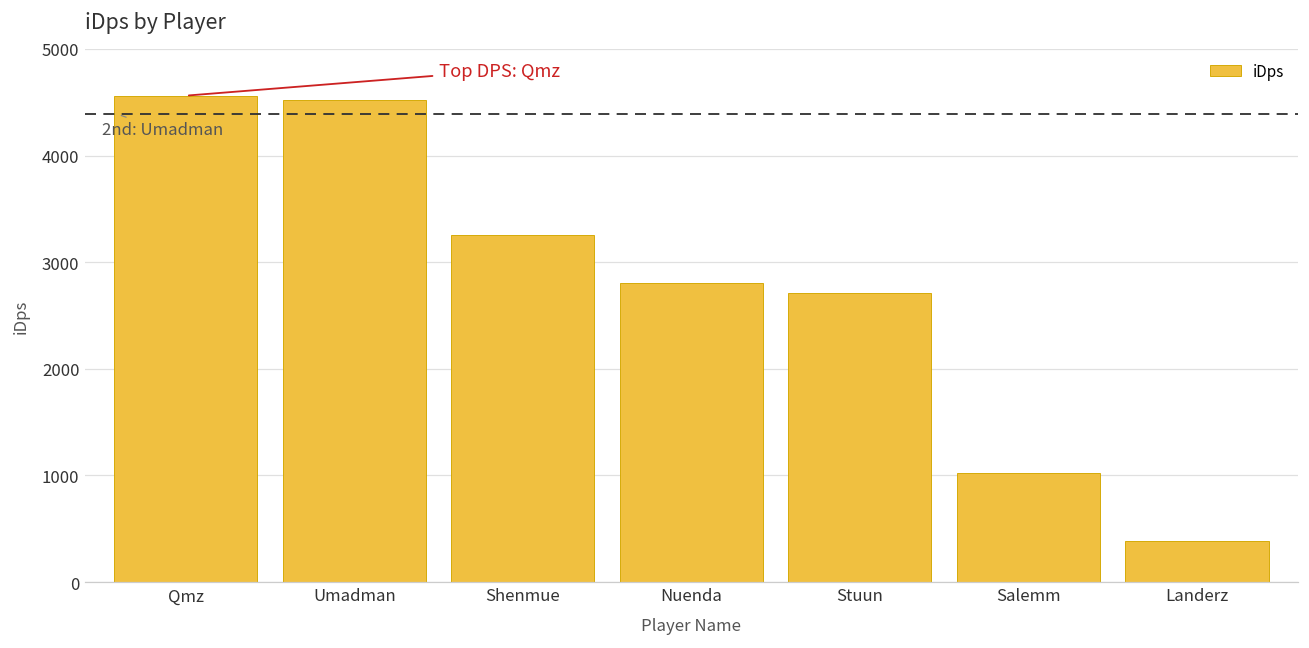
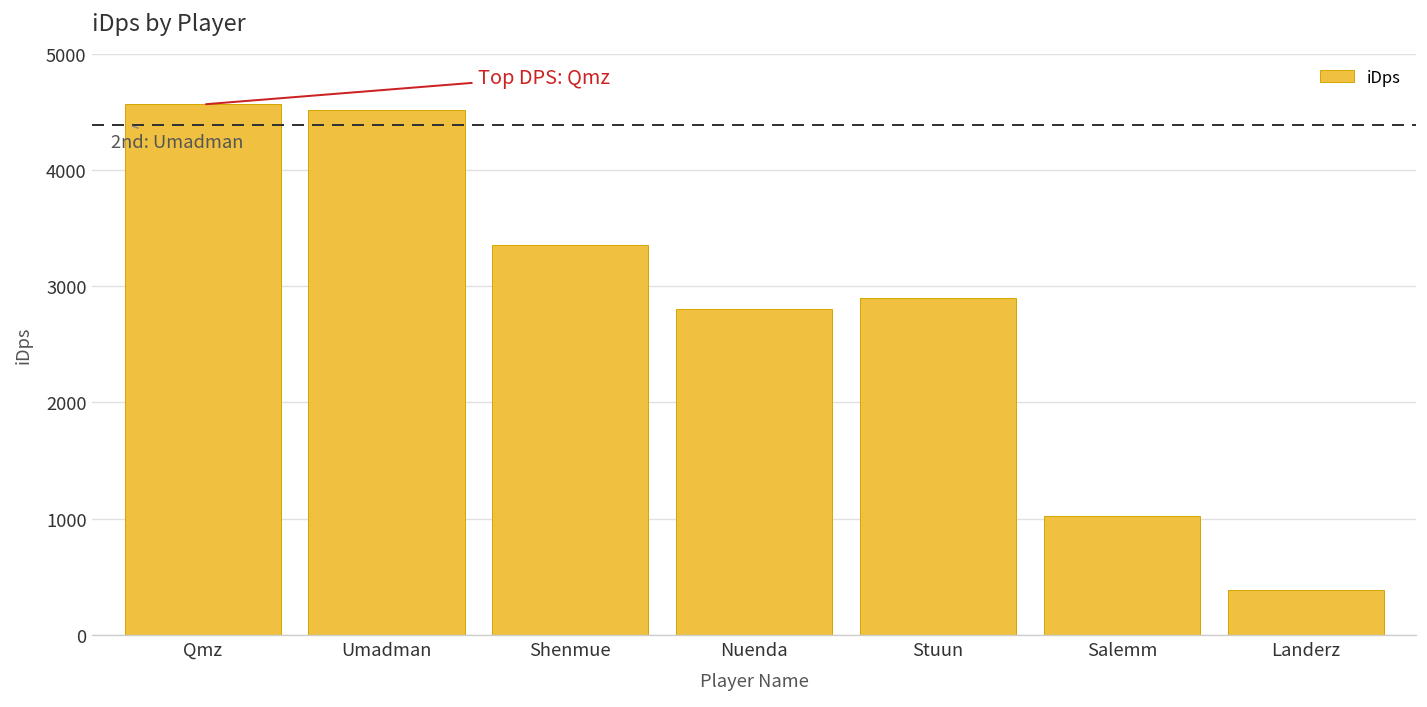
  {
    "Umadman": 4500,
-   "Shenmue": 3300,
+   "Shenmue": 3400,
    "Nuenda": 2800,
-   "Stuun": 2700,
+   "Stuun": 2900,
    "Salemm": 1000,
    "Landerz": 400
  }
